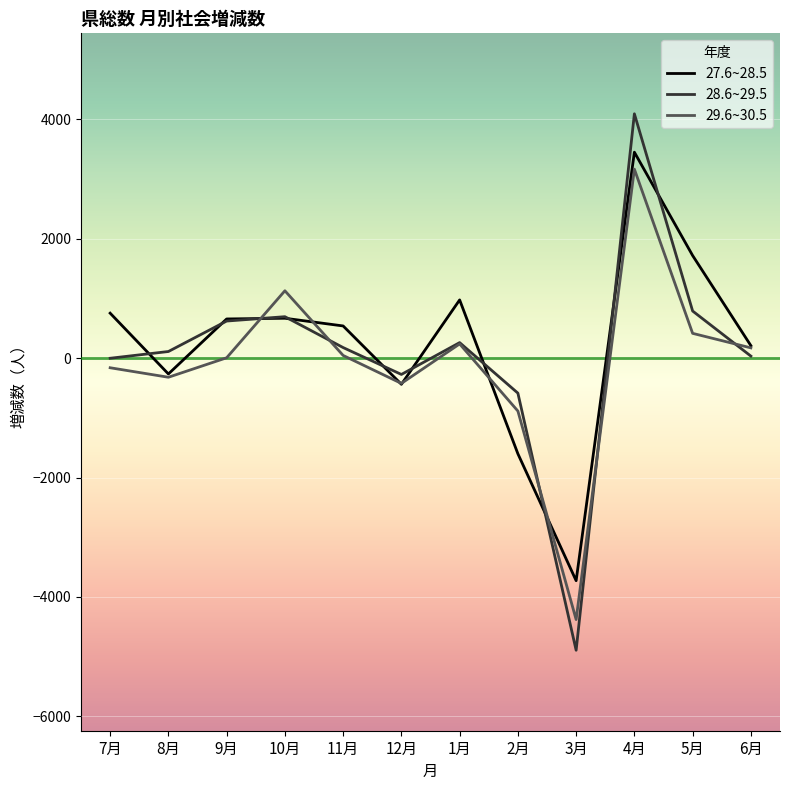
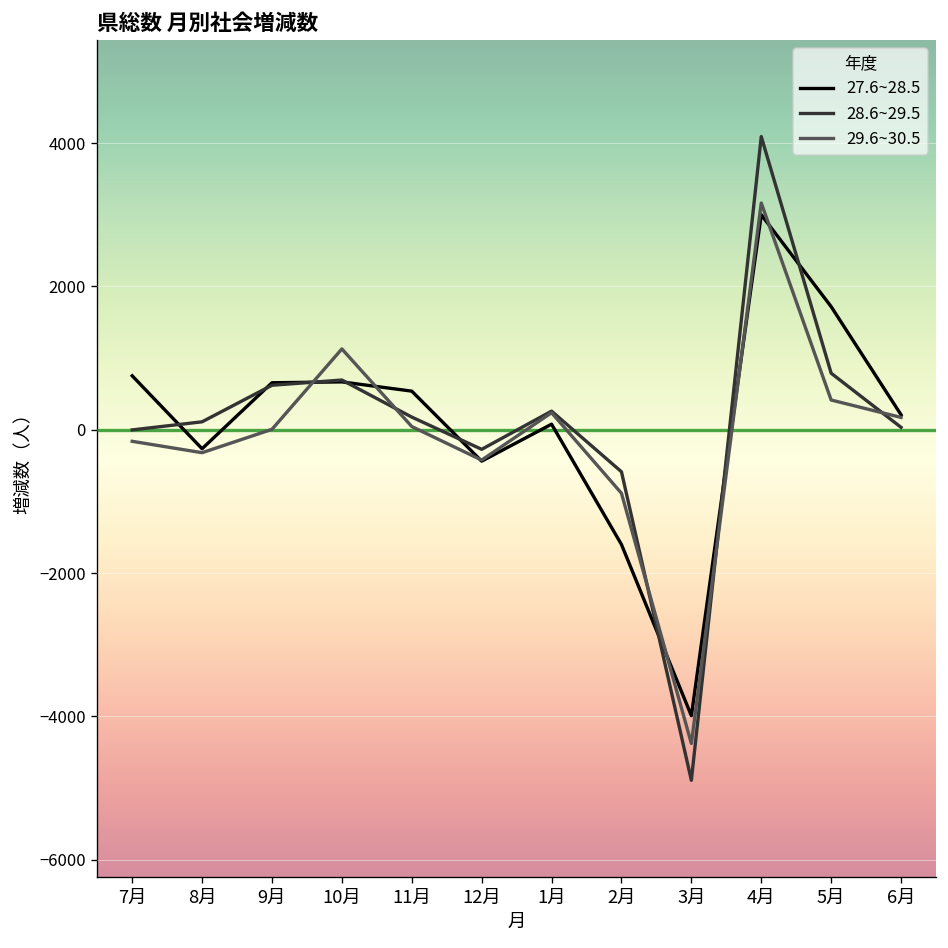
  {
    "27.6~28.5": {
      "7月": 800,
      "8月": -300,
      "11月": 500,
-     "1月": 1000,
+     "1月": 100,
      "2月": -1600,
-     "3月": -3700,
-     "4月": 3400,
+     "3月": -4000,
+     "4月": 3000,
      "5月": 1700
    }
  }
